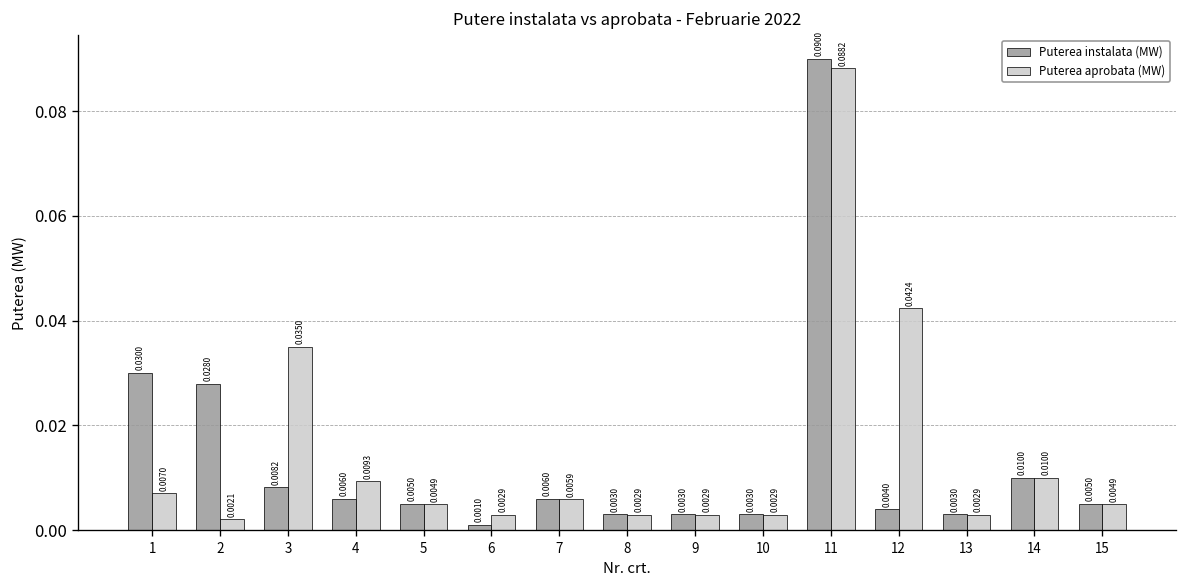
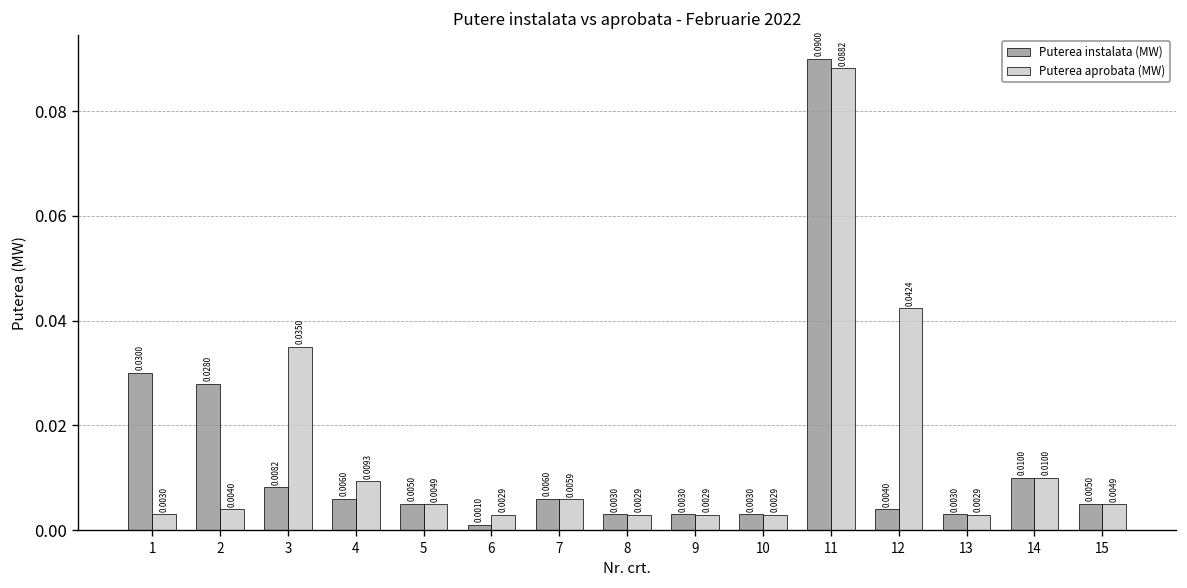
  {
    "Puterea instalata (MW)": {
      "1": 0.0300,
      "2": 0.0280,
      "3": 0.0082,
      "4": 0.0060,
      "5": 0.0050,
      "6": 0.0010,
      "7": 0.0060,
      "8": 0.0030,
      "9": 0.0030,
      "10": 0.0030,
      "11": 0.0900,
      "12": 0.0040,
      "13": 0.0030,
      "14": 0.0100,
      "15": 0.0050
    },
    "Puterea aprobata (MW)": {
-     "1": 0.0070,
-     "2": 0.0021,
+     "1": 0.0030,
+     "2": 0.0040,
      "3": 0.0350,
      "4": 0.0093,
      "5": 0.0049,
      "6": 0.0029,
      "7": 0.0059,
      "8": 0.0029,
      "9": 0.0029,
      "10": 0.0029,
      "11": 0.0882,
      "12": 0.0424,
      "13": 0.0029,
      "14": 0.0100,
      "15": 0.0049
    }
  }
